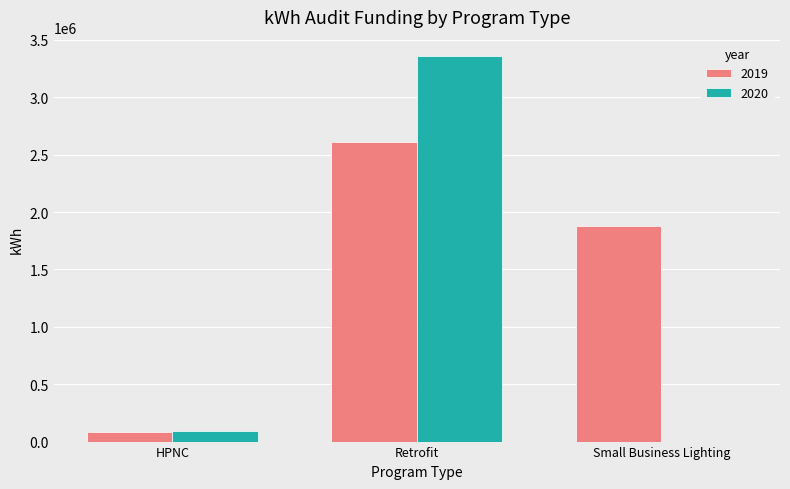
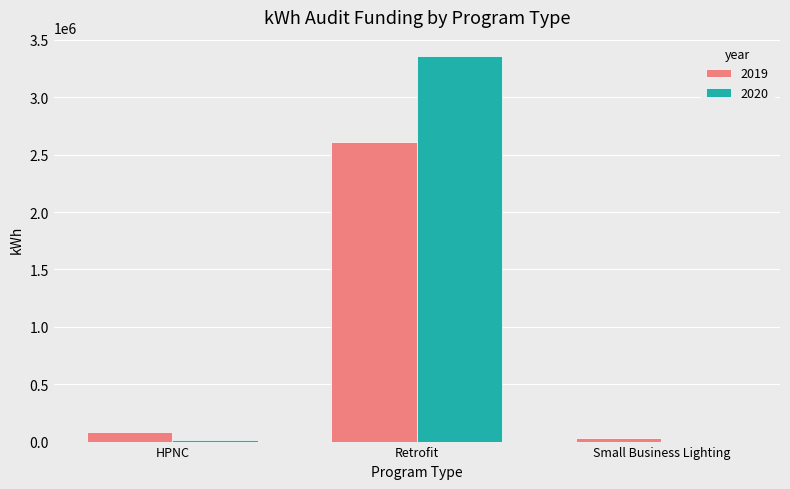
  {
    "2019": {
      "HPNC": 80000,
      "Retrofit": 2610000,
-     "Small Business Lighting": 1880000
+     "Small Business Lighting": 30000
    },
    "2020": {
-     "HPNC": 90000,
+     "HPNC": 20000,
      "Retrofit": 3360000,
      "Small Business Lighting": 0
    }
  }
